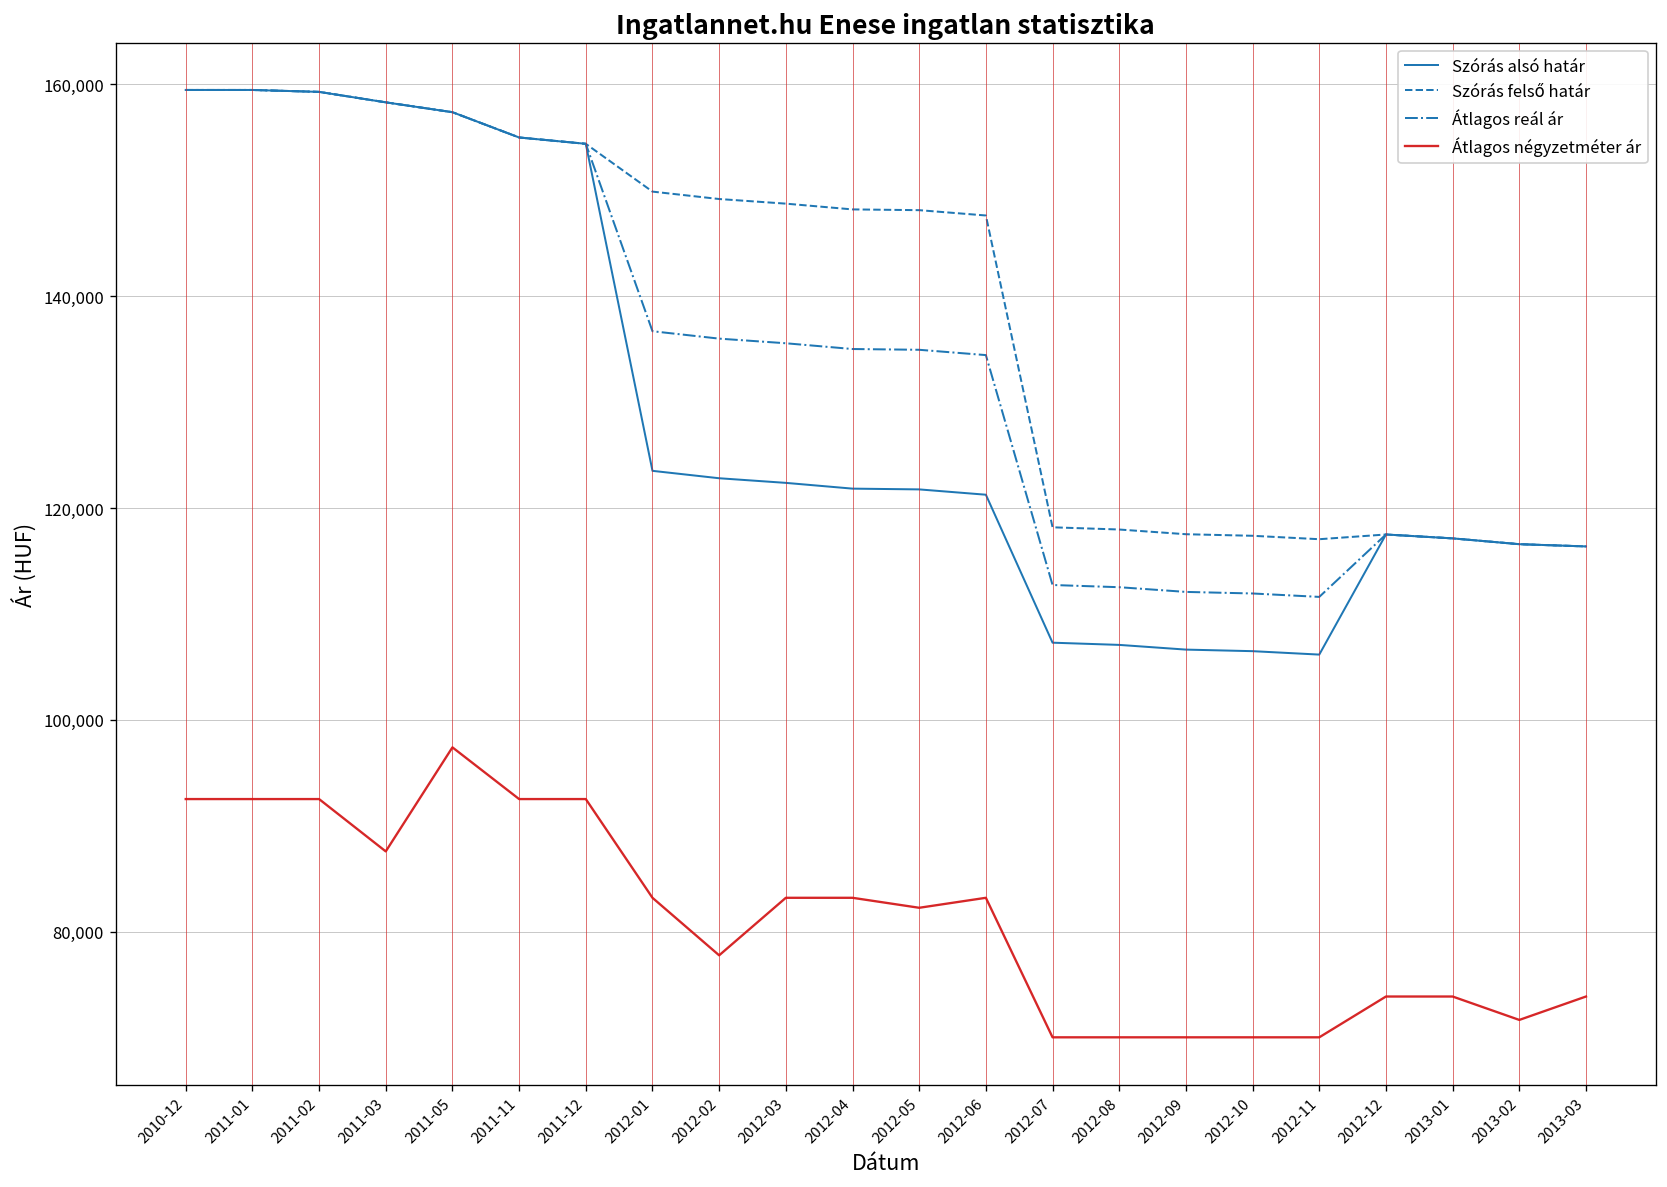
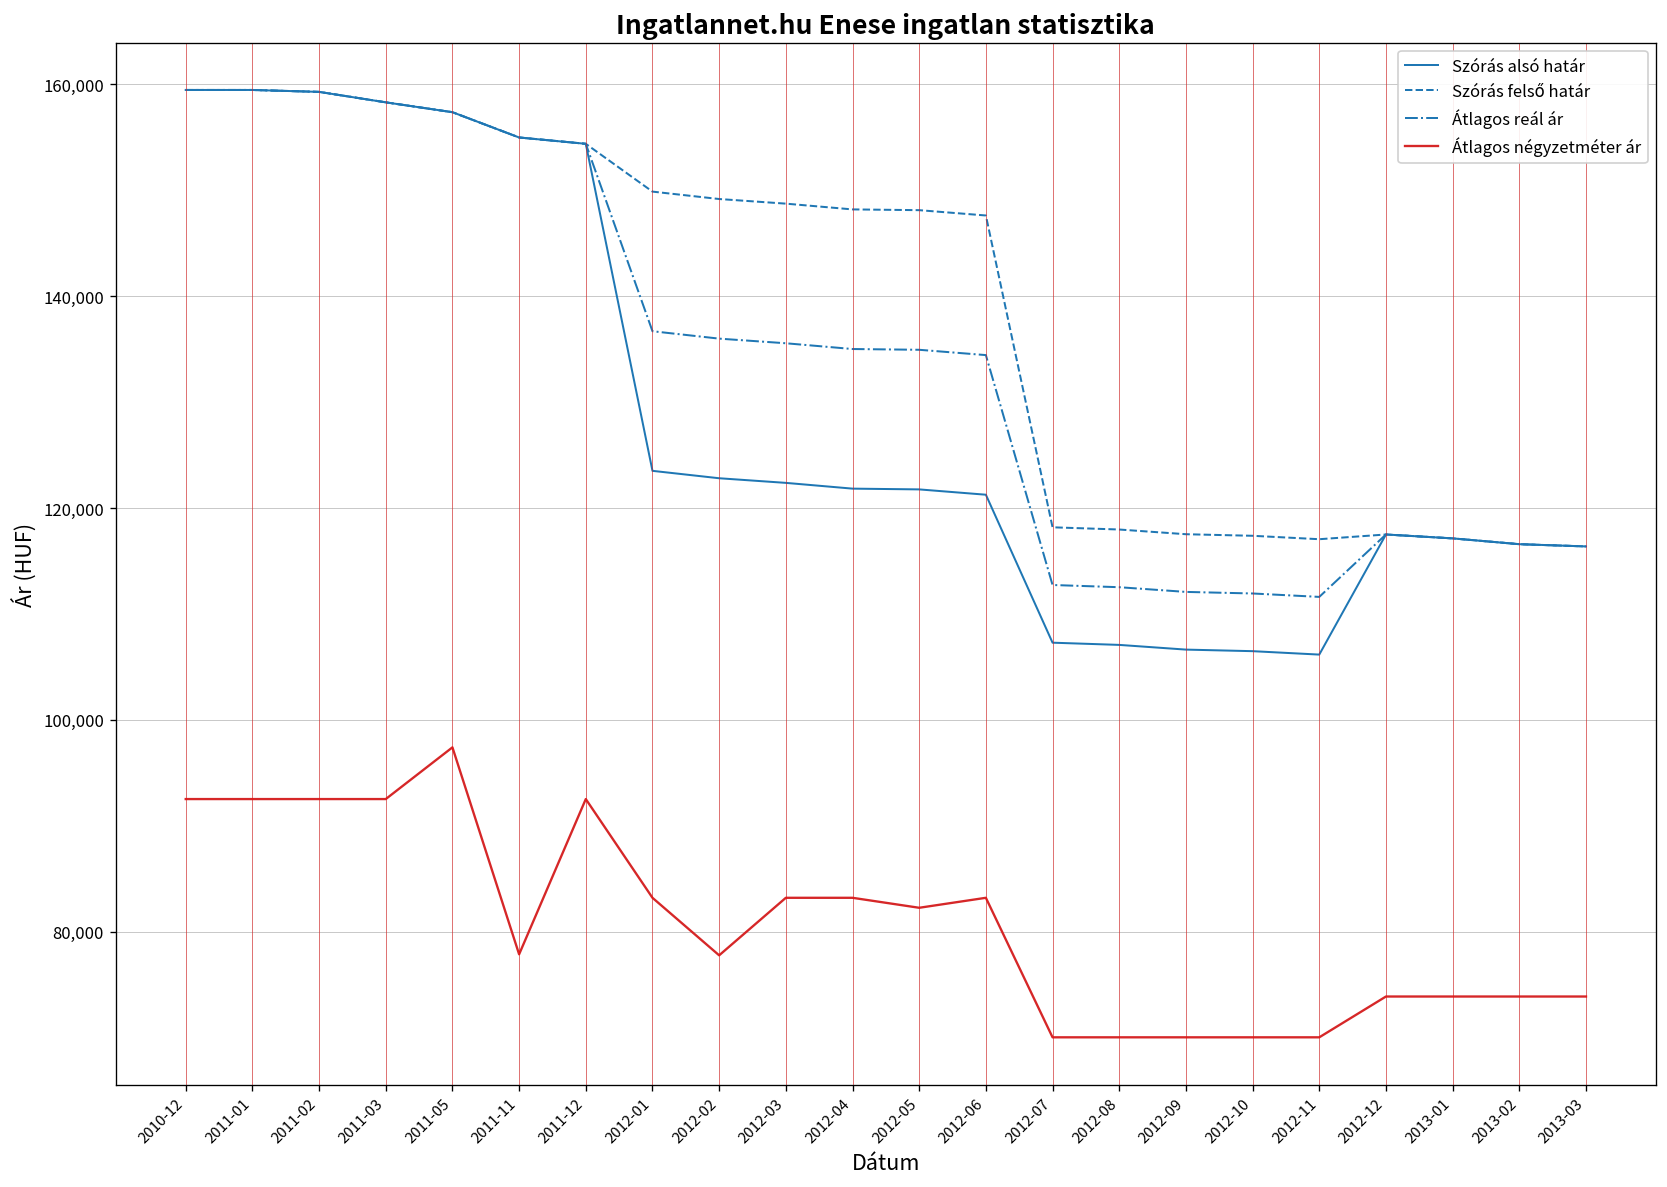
  {
    "Átlagos négyzetméter ár": {
      "2010-12": "93,000",
      "2011-01": "93,000",
      "2011-02": "93,000",
-     "2011-03": "88,000",
+     "2011-03": "93,000",
      "2011-05": "97,000",
-     "2011-11": "93,000",
+     "2011-11": "78,000",
      "2011-12": "93,000",
      "2012-01": "83,000",
      "2012-02": "78,000",
      "2012-03": "83,000",
      "2012-04": "83,000",
      "2012-05": "82,000",
      "2012-06": "83,000",
      "2012-07": "70,000",
      "2012-08": "70,000",
      "2012-09": "70,000",
      "2012-10": "70,000",
      "2012-11": "70,000",
      "2012-12": "74,000",
      "2013-01": "74,000",
-     "2013-02": "72,000",
+     "2013-02": "74,000",
      "2013-03": "74,000"
    }
  }
